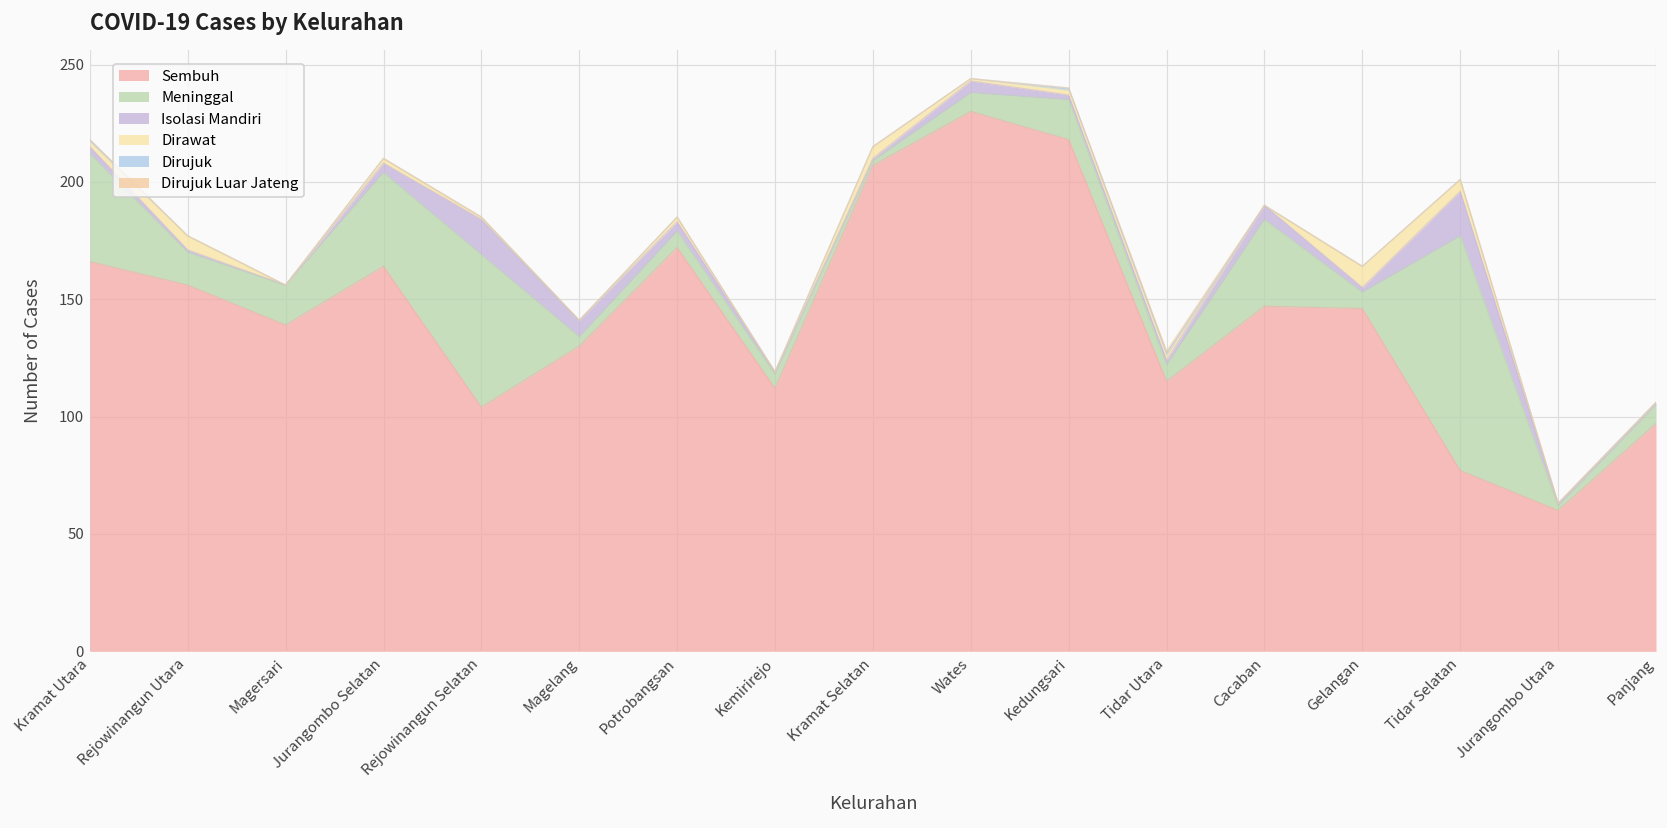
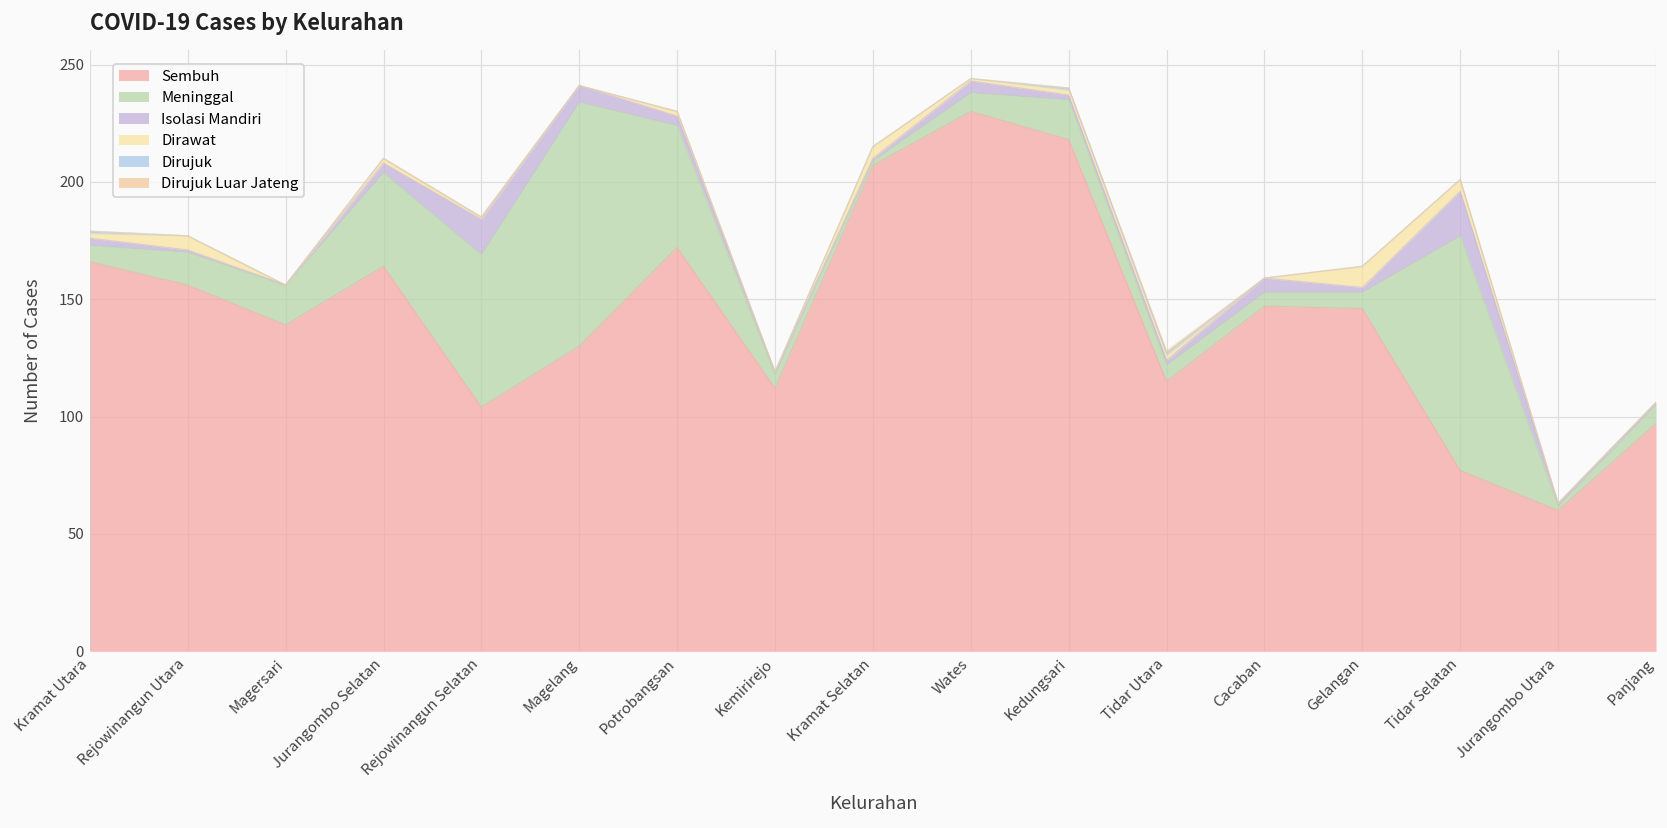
  {
    "Meninggal": {
-     "Kramat Utara": 46,
+     "Kramat Utara": 7,
      "Jurangombo Selatan": 40,
      "Rejowinangun Selatan": 65,
-     "Magelang": 4,
-     "Potrobangsan": 7,
+     "Magelang": 104,
+     "Potrobangsan": 52,
      "Wates": 8,
      "Kedungsari": 17,
      "Tidar Utara": 7,
-     "Cacaban": 37,
+     "Cacaban": 6,
      "Gelangan": 7,
      "Tidar Selatan": 100
    }
  }
